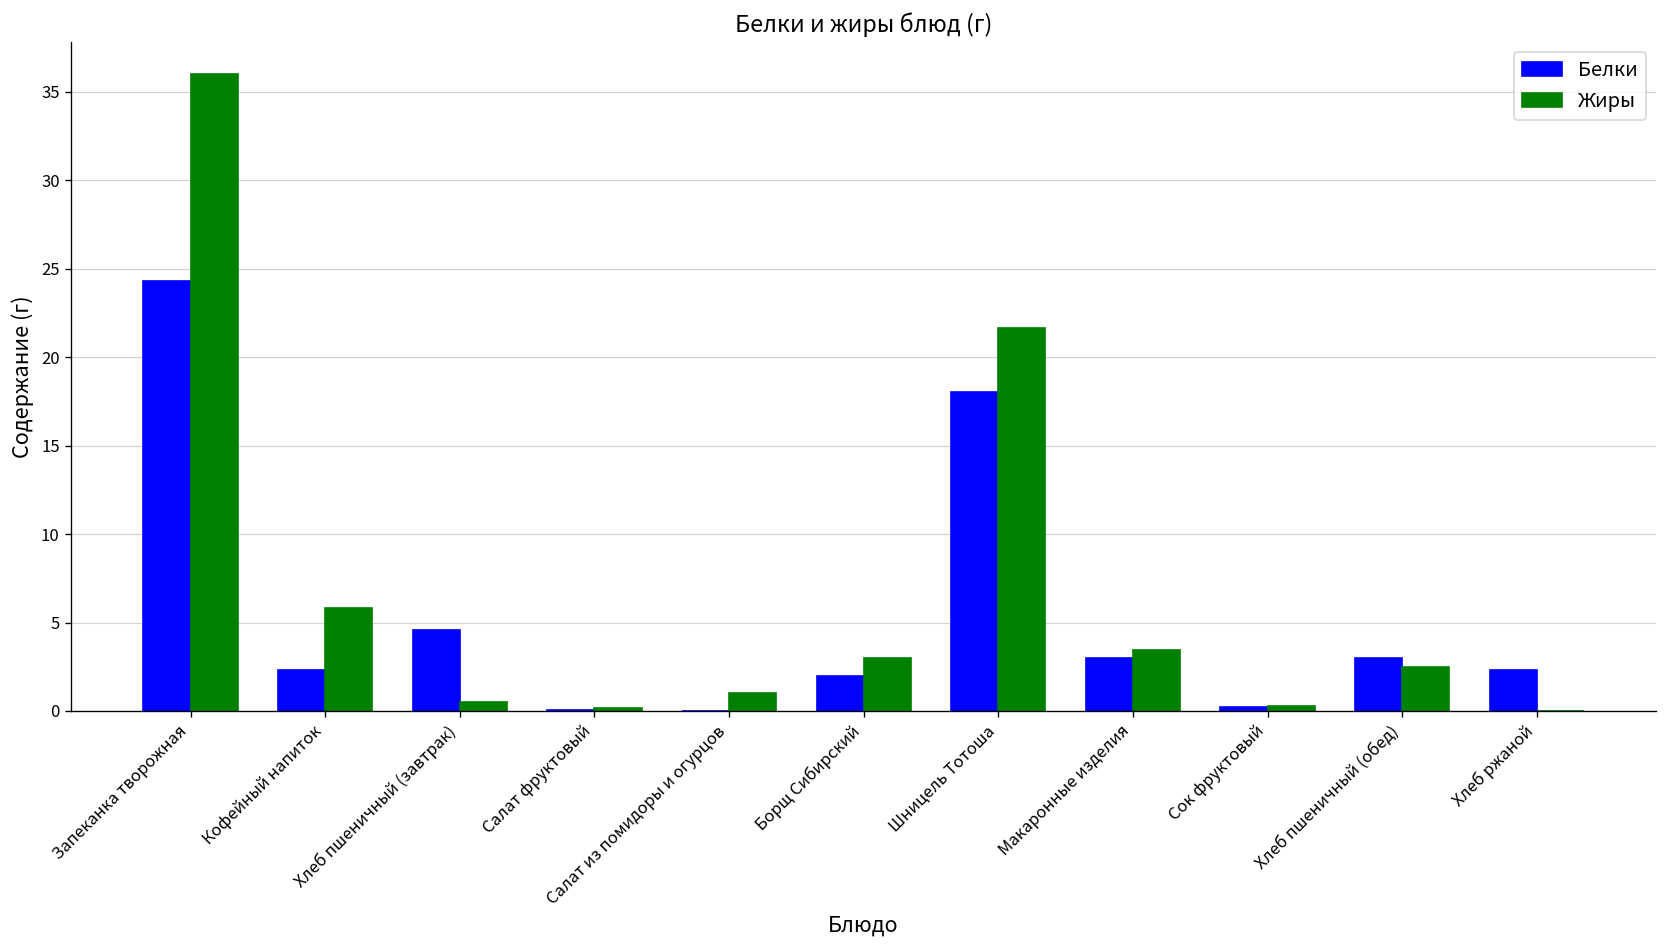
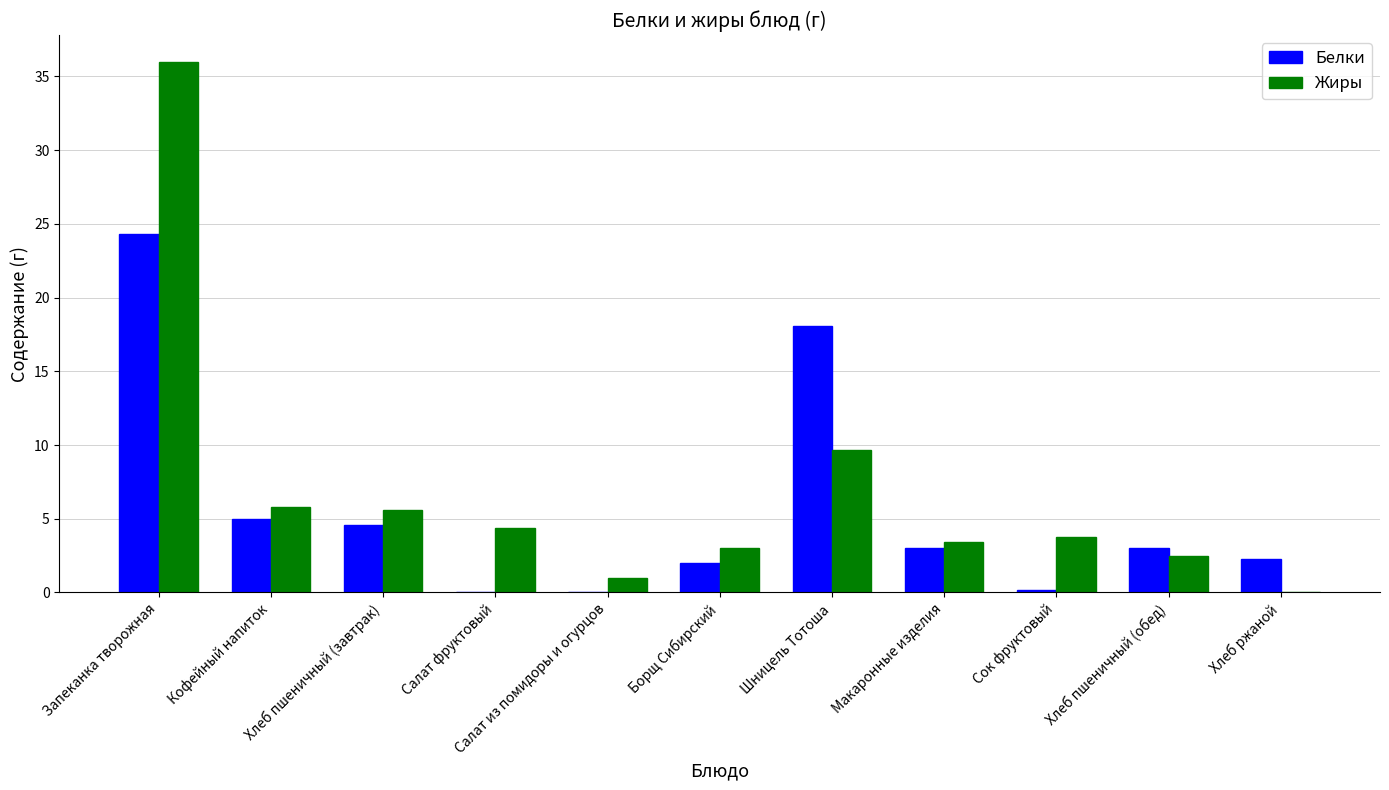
  {
    "Белки": {
      "Запеканка творожная": 24.3,
-     "Кофейный напиток": 2.3,
+     "Кофейный напиток": 5.0,
      "Хлеб пшеничный (завтрак)": 4.6,
      "Салат из помидоры и огурцов": 0.0,
      "Борщ Сибирский": 2.0,
      "Шницель Тотоша": 18.0,
      "Макаронные изделия": 3.0,
      "Сок фруктовый": 0.2,
      "Хлеб пшеничный (обед)": 3.0,
      "Хлеб ржаной": 2.3
    },
    "Жиры": {
      "Запеканка творожная": 36.0,
      "Кофейный напиток": 5.8,
-     "Хлеб пшеничный (завтрак)": 0.5,
-     "Салат фруктовый": 0.2,
+     "Хлеб пшеничный (завтрак)": 5.6,
+     "Салат фруктовый": 4.4,
      "Салат из помидоры и огурцов": 1.0,
      "Борщ Сибирский": 3.0,
-     "Шницель Тотоша": 21.6,
+     "Шницель Тотоша": 9.7,
      "Макаронные изделия": 3.4,
-     "Сок фруктовый": 0.3,
+     "Сок фруктовый": 3.8,
      "Хлеб пшеничный (обед)": 2.5,
      "Хлеб ржаной": 0.0
    }
  }
